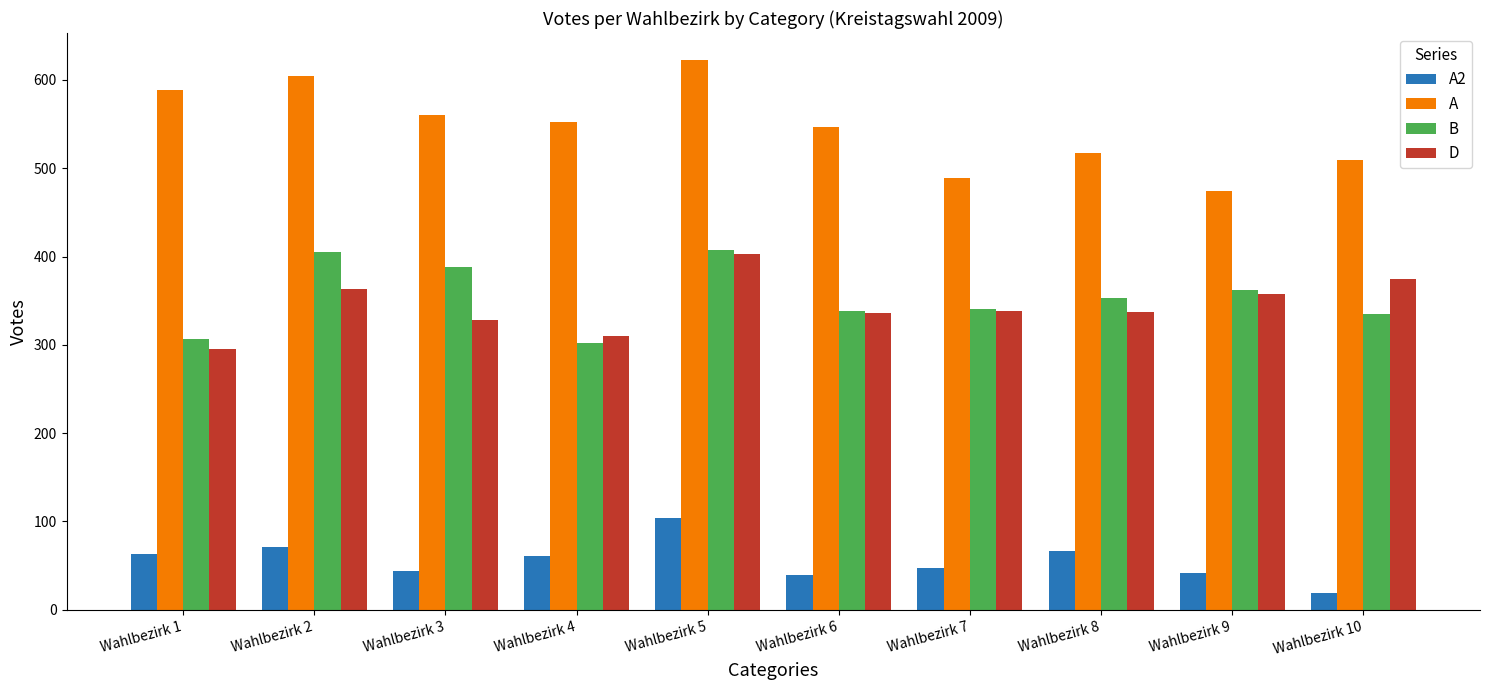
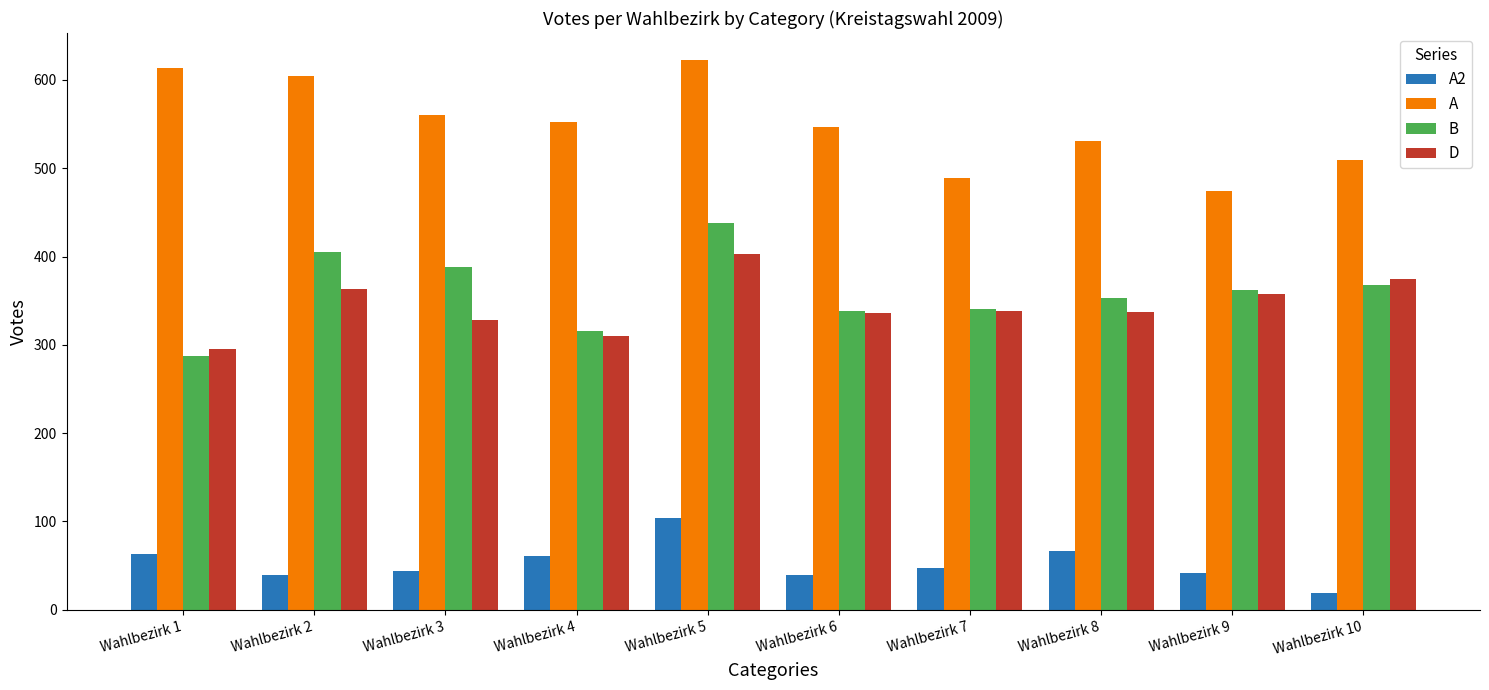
  {
    "A2": {
      "Wahlbezirk 1": 60,
-     "Wahlbezirk 2": 70,
+     "Wahlbezirk 2": 40,
      "Wahlbezirk 3": 40,
      "Wahlbezirk 4": 60,
      "Wahlbezirk 5": 100,
      "Wahlbezirk 6": 40,
      "Wahlbezirk 7": 50,
      "Wahlbezirk 8": 70,
      "Wahlbezirk 9": 40,
      "Wahlbezirk 10": 20
    },
    "A": {
-     "Wahlbezirk 1": 590,
+     "Wahlbezirk 1": 610,
      "Wahlbezirk 2": 600,
      "Wahlbezirk 3": 560,
      "Wahlbezirk 4": 550,
      "Wahlbezirk 5": 620,
      "Wahlbezirk 6": 550,
      "Wahlbezirk 7": 490,
-     "Wahlbezirk 8": 520,
+     "Wahlbezirk 8": 530,
      "Wahlbezirk 9": 470,
      "Wahlbezirk 10": 510
    },
    "B": {
-     "Wahlbezirk 1": 310,
+     "Wahlbezirk 1": 290,
      "Wahlbezirk 2": 410,
      "Wahlbezirk 3": 390,
-     "Wahlbezirk 4": 300,
-     "Wahlbezirk 5": 410,
+     "Wahlbezirk 4": 320,
+     "Wahlbezirk 5": 440,
      "Wahlbezirk 6": 340,
      "Wahlbezirk 7": 340,
      "Wahlbezirk 8": 350,
      "Wahlbezirk 9": 360,
-     "Wahlbezirk 10": 340
+     "Wahlbezirk 10": 370
    },
    "D": {
      "Wahlbezirk 1": 300,
      "Wahlbezirk 2": 360,
      "Wahlbezirk 3": 330,
      "Wahlbezirk 4": 310,
      "Wahlbezirk 5": 400,
      "Wahlbezirk 6": 340,
      "Wahlbezirk 7": 340,
      "Wahlbezirk 8": 340,
      "Wahlbezirk 9": 360,
      "Wahlbezirk 10": 380
    }
  }
